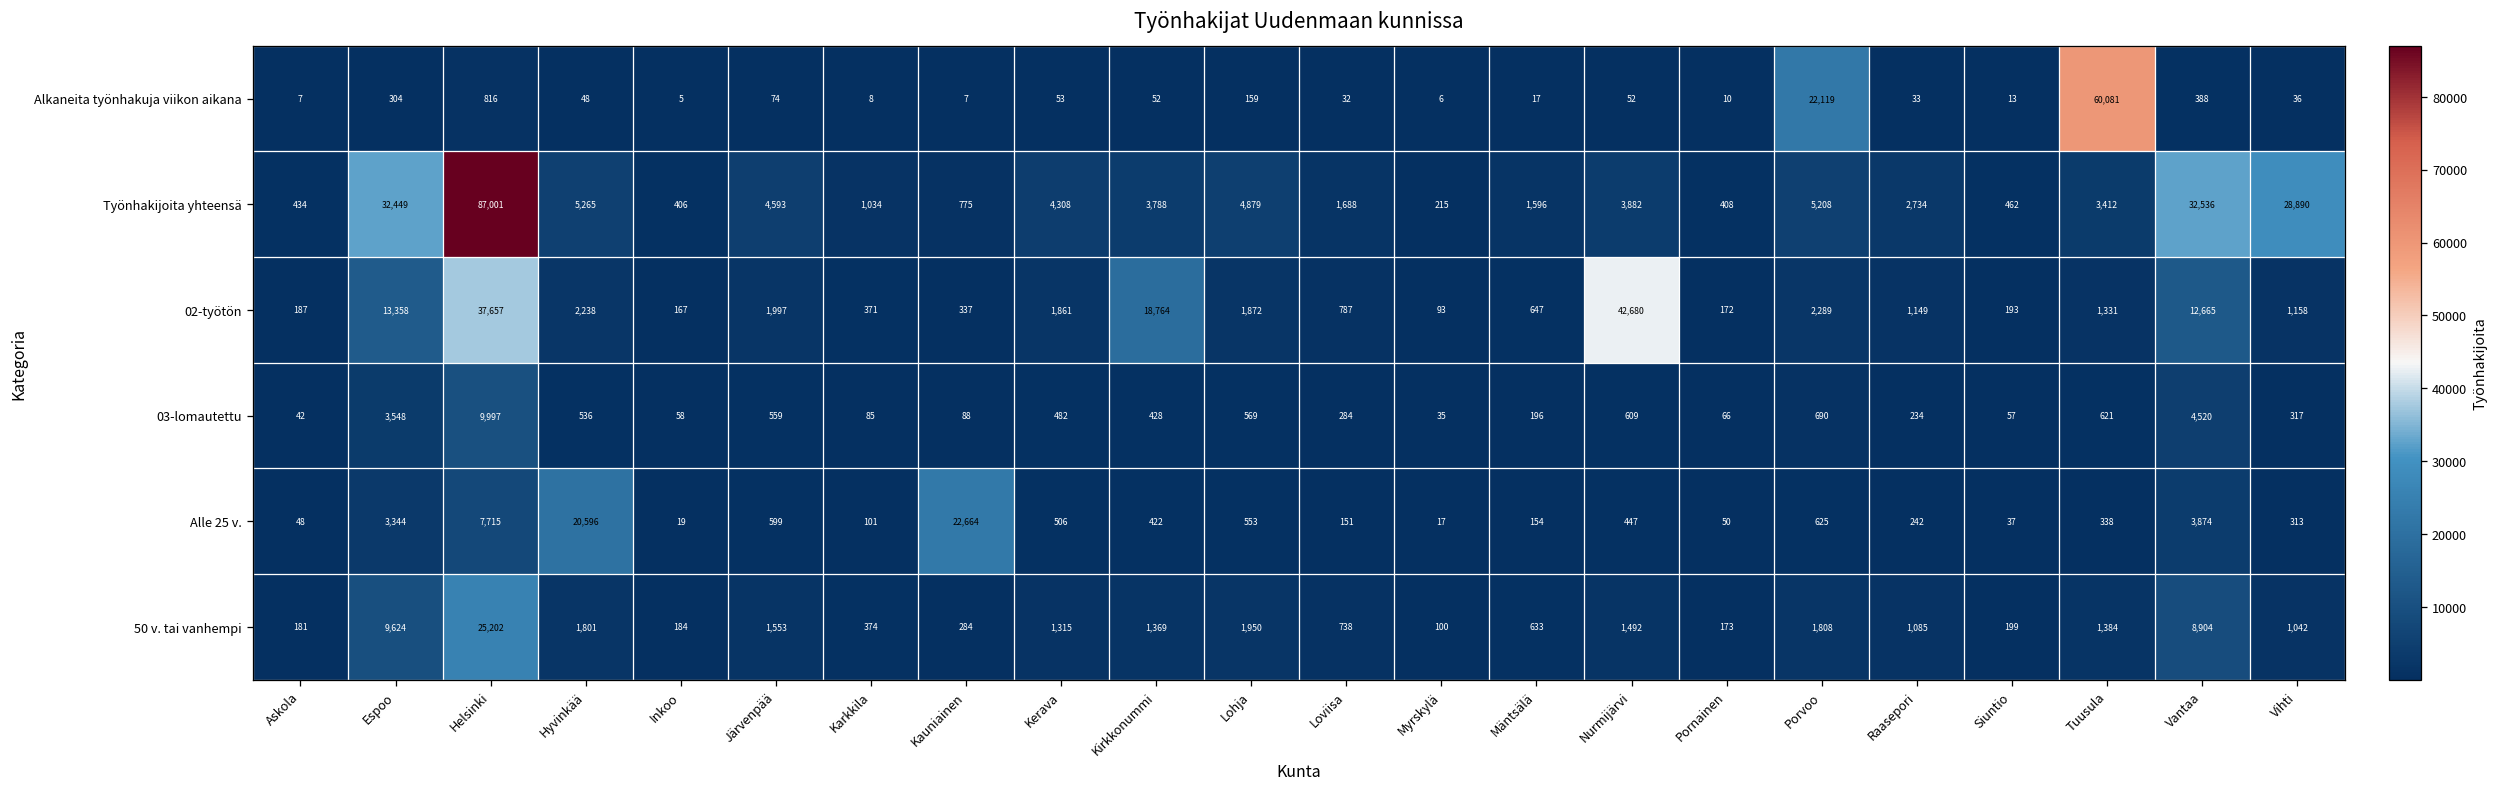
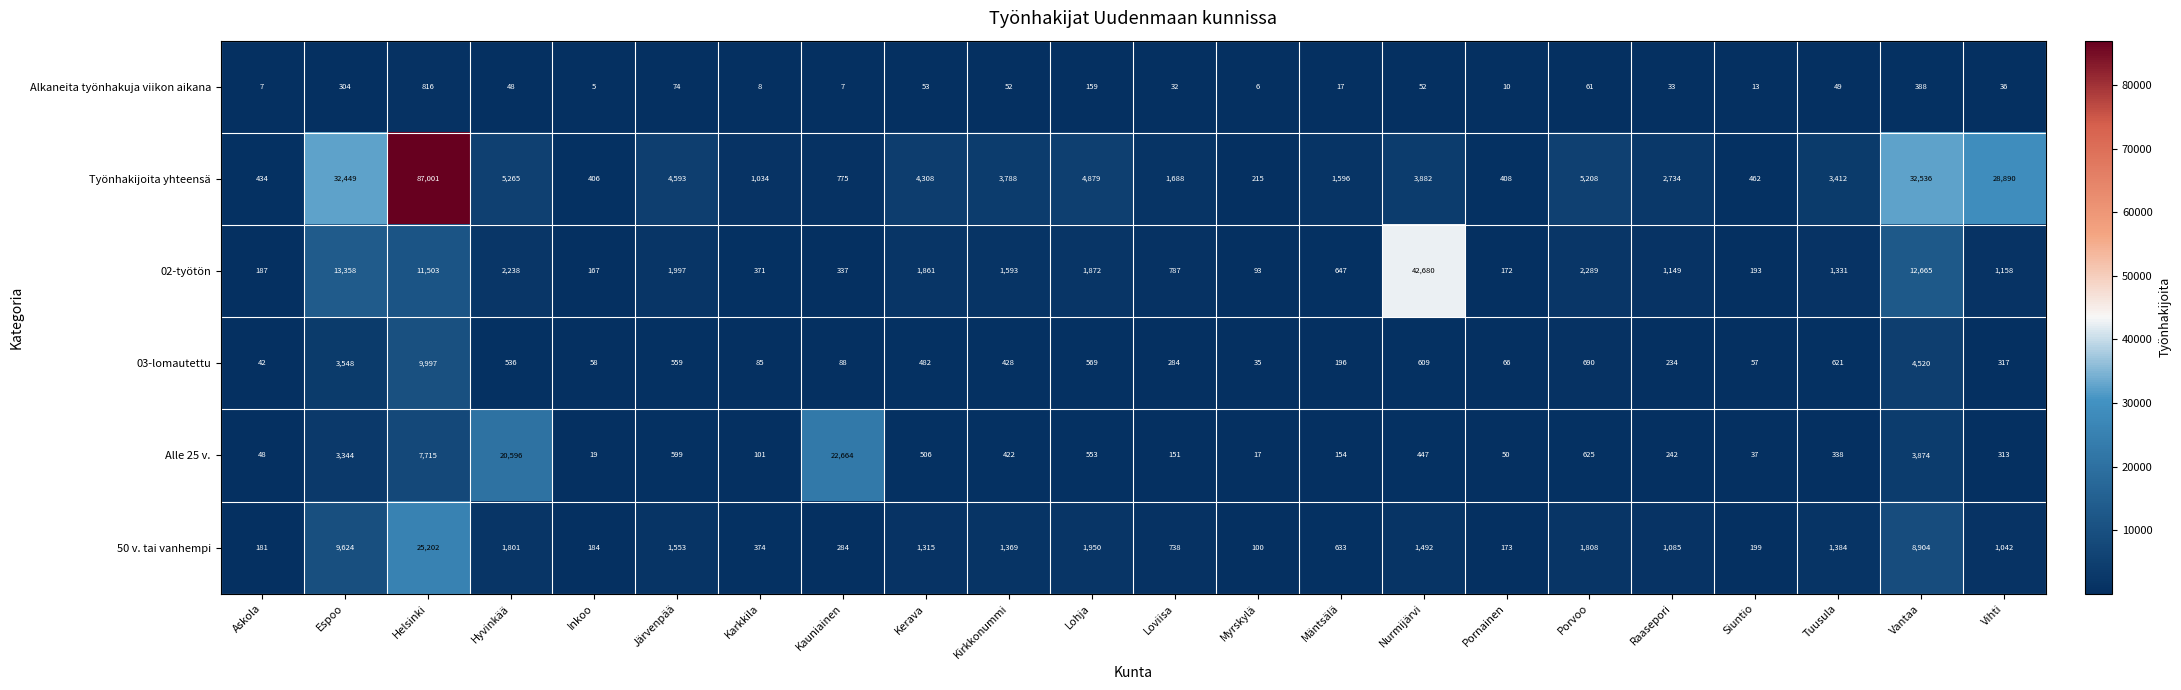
  {
    "Alkaneita työnhakuja viikon aikana": {
      "Askola": "7",
      "Espoo": "304",
      "Helsinki": "816",
      "Hyvinkää": "48",
      "Inkoo": "5",
      "Järvenpää": "74",
      "Karkkila": "8",
      "Kauniainen": "7",
      "Kerava": "53",
      "Kirkkonummi": "52",
      "Lohja": "159",
      "Loviisa": "32",
      "Myrskylä": "6",
      "Mäntsälä": "17",
      "Nurmijärvi": "52",
      "Pornainen": "10",
-     "Porvoo": "22,119",
+     "Porvoo": "61",
      "Raasepori": "33",
      "Siuntio": "13",
-     "Tuusula": "60,081",
+     "Tuusula": "49",
      "Vantaa": "388",
      "Vihti": "36"
    },
    "Työnhakijoita yhteensä": {
      "Askola": "434",
      "Espoo": "32,449",
      "Helsinki": "87,001",
      "Hyvinkää": "5,265",
      "Inkoo": "406",
      "Järvenpää": "4,593",
      "Karkkila": "1,034",
      "Kauniainen": "775",
      "Kerava": "4,308",
      "Kirkkonummi": "3,788",
      "Lohja": "4,879",
      "Loviisa": "1,688",
      "Myrskylä": "215",
      "Mäntsälä": "1,596",
      "Nurmijärvi": "3,882",
      "Pornainen": "408",
      "Porvoo": "5,208",
      "Raasepori": "2,734",
      "Siuntio": "462",
      "Tuusula": "3,412",
      "Vantaa": "32,536",
      "Vihti": "28,890"
    },
    "02-työtön": {
      "Askola": "187",
      "Espoo": "13,358",
-     "Helsinki": "37,657",
+     "Helsinki": "11,503",
      "Hyvinkää": "2,238",
      "Inkoo": "167",
      "Järvenpää": "1,997",
      "Karkkila": "371",
      "Kauniainen": "337",
      "Kerava": "1,861",
-     "Kirkkonummi": "18,764",
+     "Kirkkonummi": "1,593",
      "Lohja": "1,872",
      "Loviisa": "787",
      "Myrskylä": "93",
      "Mäntsälä": "647",
      "Nurmijärvi": "42,680",
      "Pornainen": "172",
      "Porvoo": "2,289",
      "Raasepori": "1,149",
      "Siuntio": "193",
      "Tuusula": "1,331",
      "Vantaa": "12,665",
      "Vihti": "1,158"
    },
    "03-lomautettu": {
      "Askola": "42",
      "Espoo": "3,548",
      "Helsinki": "9,997",
      "Hyvinkää": "536",
      "Inkoo": "58",
      "Järvenpää": "559",
      "Karkkila": "85",
      "Kauniainen": "88",
      "Kerava": "482",
      "Kirkkonummi": "428",
      "Lohja": "569",
      "Loviisa": "284",
      "Myrskylä": "35",
      "Mäntsälä": "196",
      "Nurmijärvi": "609",
      "Pornainen": "66",
      "Porvoo": "690",
      "Raasepori": "234",
      "Siuntio": "57",
      "Tuusula": "621",
      "Vantaa": "4,520",
      "Vihti": "317"
    },
    "Alle 25 v.": {
      "Askola": "48",
      "Espoo": "3,344",
      "Helsinki": "7,715",
      "Hyvinkää": "20,596",
      "Inkoo": "19",
      "Järvenpää": "599",
      "Karkkila": "101",
      "Kauniainen": "22,664",
      "Kerava": "506",
      "Kirkkonummi": "422",
      "Lohja": "553",
      "Loviisa": "151",
      "Myrskylä": "17",
      "Mäntsälä": "154",
      "Nurmijärvi": "447",
      "Pornainen": "50",
      "Porvoo": "625",
      "Raasepori": "242",
      "Siuntio": "37",
      "Tuusula": "338",
      "Vantaa": "3,874",
      "Vihti": "313"
    },
    "50 v. tai vanhempi": {
      "Askola": "181",
      "Espoo": "9,624",
      "Helsinki": "25,202",
      "Hyvinkää": "1,801",
      "Inkoo": "184",
      "Järvenpää": "1,553",
      "Karkkila": "374",
      "Kauniainen": "284",
      "Kerava": "1,315",
      "Kirkkonummi": "1,369",
      "Lohja": "1,950",
      "Loviisa": "738",
      "Myrskylä": "100",
      "Mäntsälä": "633",
      "Nurmijärvi": "1,492",
      "Pornainen": "173",
      "Porvoo": "1,808",
      "Raasepori": "1,085",
      "Siuntio": "199",
      "Tuusula": "1,384",
      "Vantaa": "8,904",
      "Vihti": "1,042"
    }
  }
